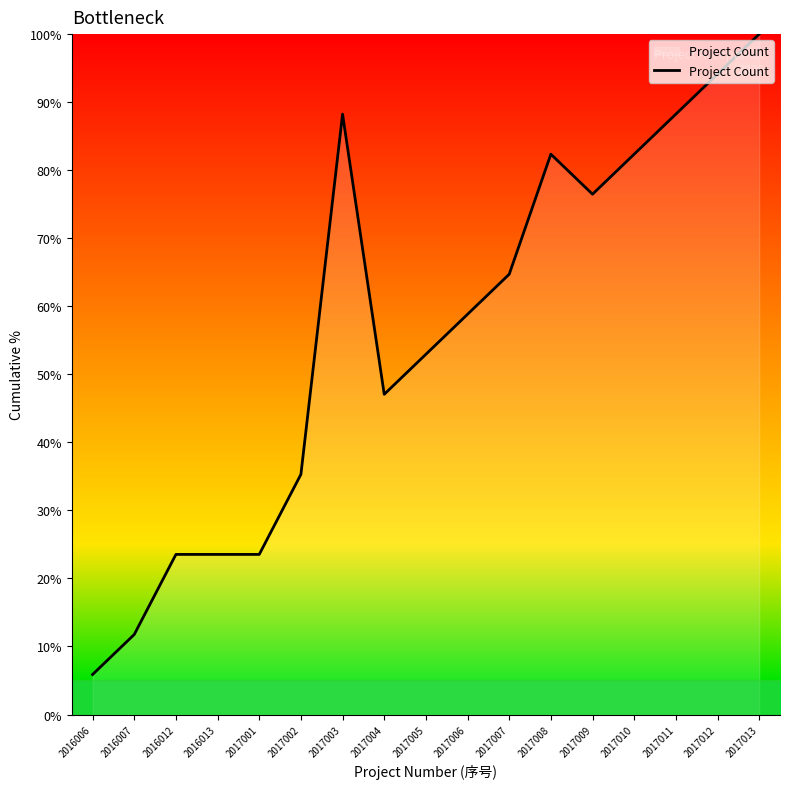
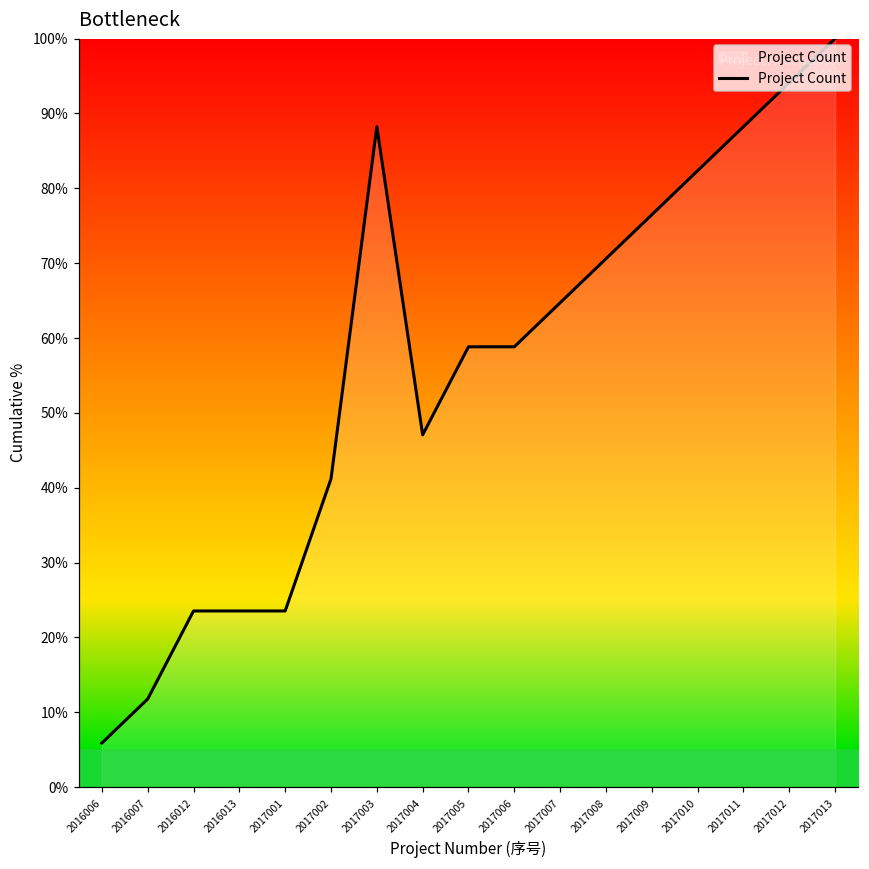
  {
    "2016006": "6%",
    "2016007": "12%",
    "2016012": "24%",
    "2016013": "24%",
    "2017001": "24%",
-   "2017002": "35%",
+   "2017002": "41%",
    "2017003": "88%",
    "2017004": "47%",
-   "2017005": "53%",
+   "2017005": "59%",
    "2017006": "59%",
    "2017007": "65%",
-   "2017008": "82%",
+   "2017008": "71%",
    "2017009": "76%",
    "2017010": "82%",
    "2017011": "88%",
    "2017013": "100%"
  }
